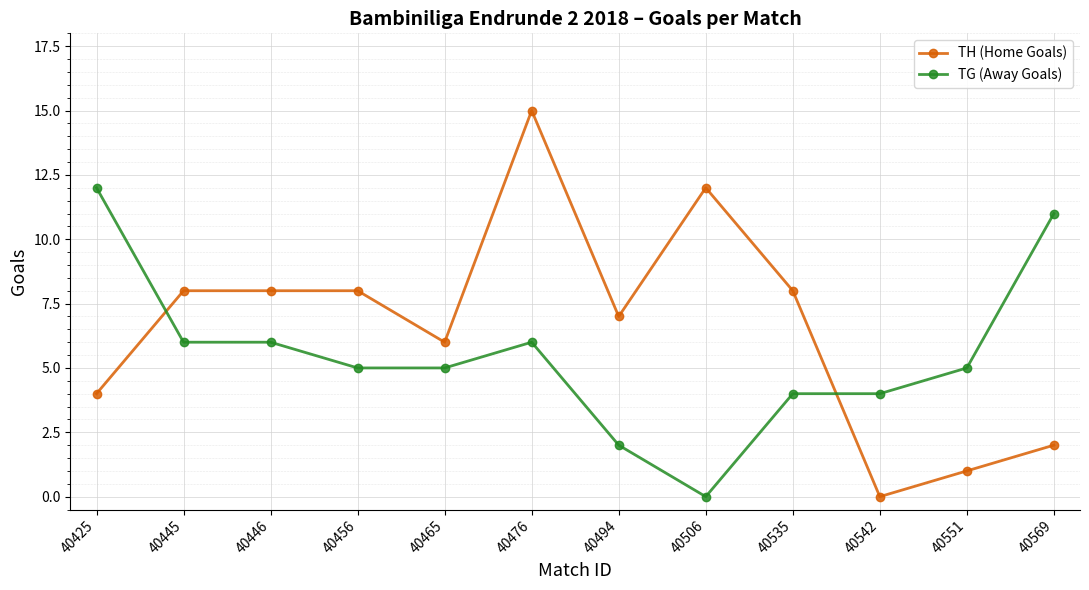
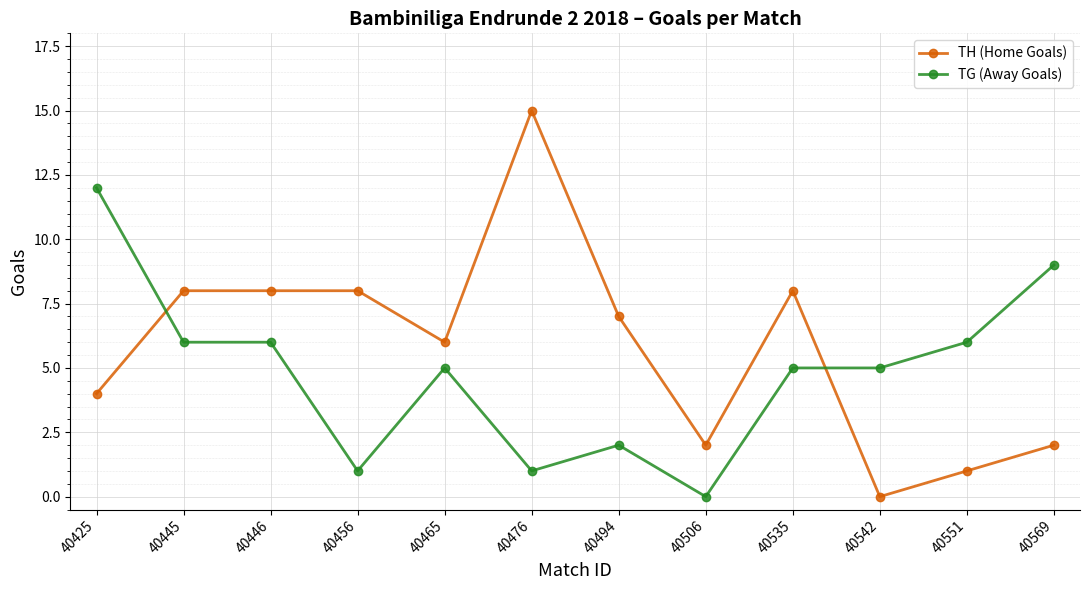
  {
    "TH (Home Goals)": {
      "40425": 4,
      "40445": 8,
      "40446": 8,
      "40456": 8,
      "40465": 6,
      "40476": 15,
      "40494": 7,
-     "40506": 12,
+     "40506": 2,
      "40535": 8,
      "40542": 0,
      "40551": 1,
      "40569": 2
    },
    "TG (Away Goals)": {
      "40425": 12,
      "40445": 6,
      "40446": 6,
-     "40456": 5,
+     "40456": 1,
      "40465": 5,
-     "40476": 6,
+     "40476": 1,
      "40494": 2,
      "40506": 0,
-     "40535": 4,
-     "40542": 4,
-     "40551": 5,
-     "40569": 11
+     "40535": 5,
+     "40542": 5,
+     "40551": 6,
+     "40569": 9
    }
  }
